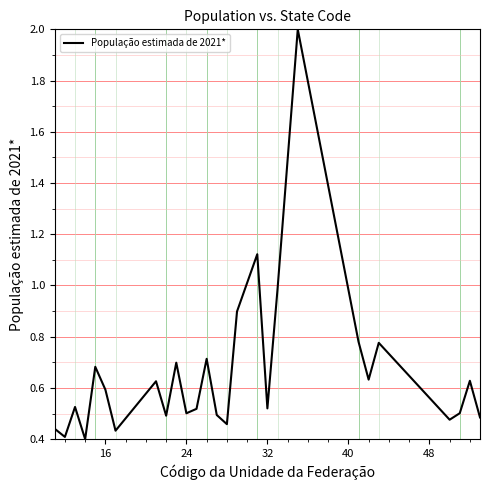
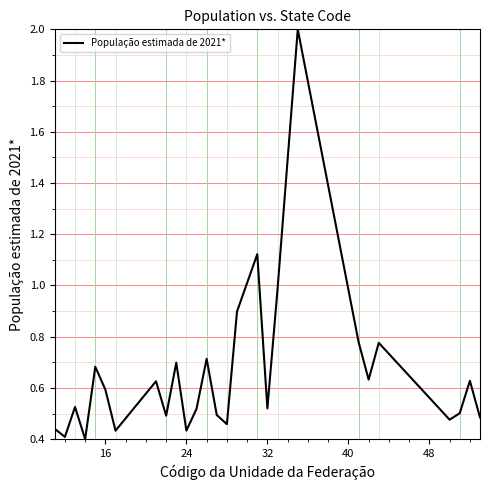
  {
    "16": 0.59,
-   "24": 0.50,
+   "24": 0.43,
    "32": 0.52
  }
